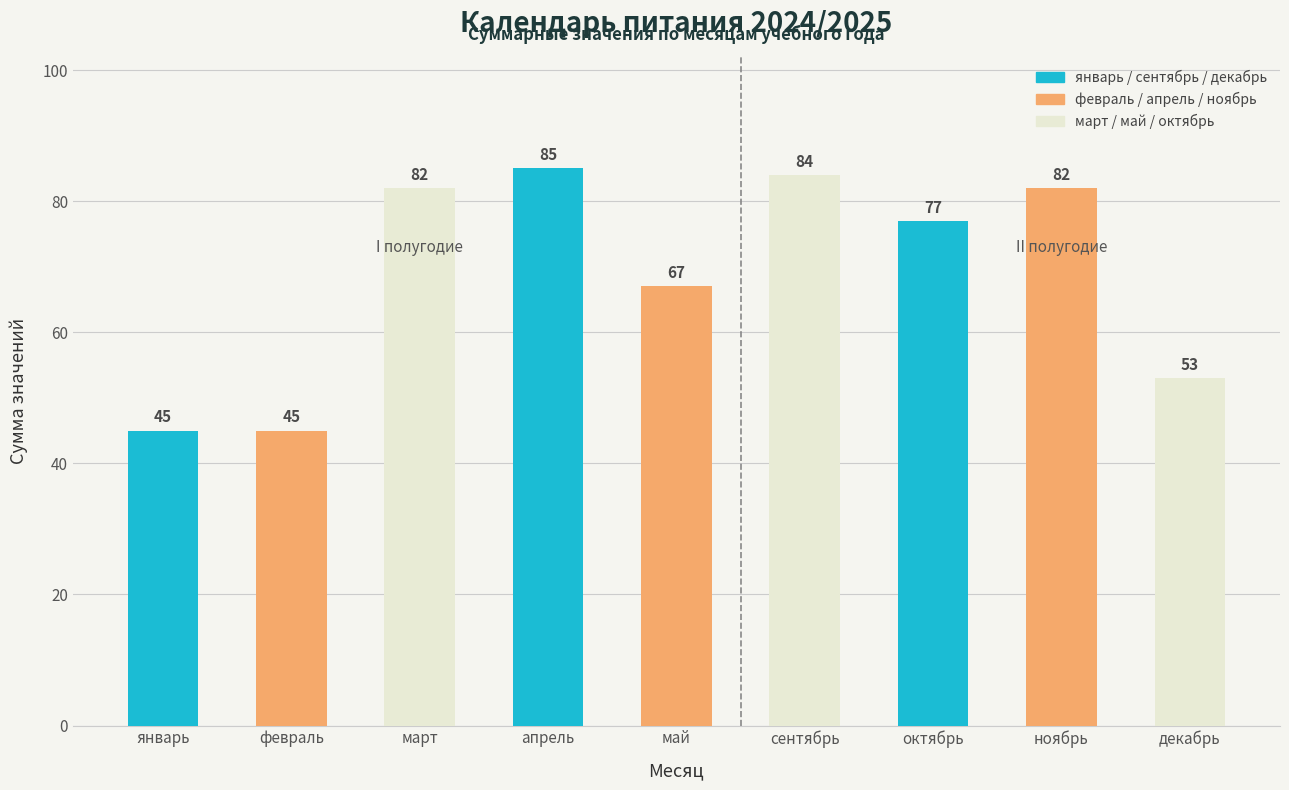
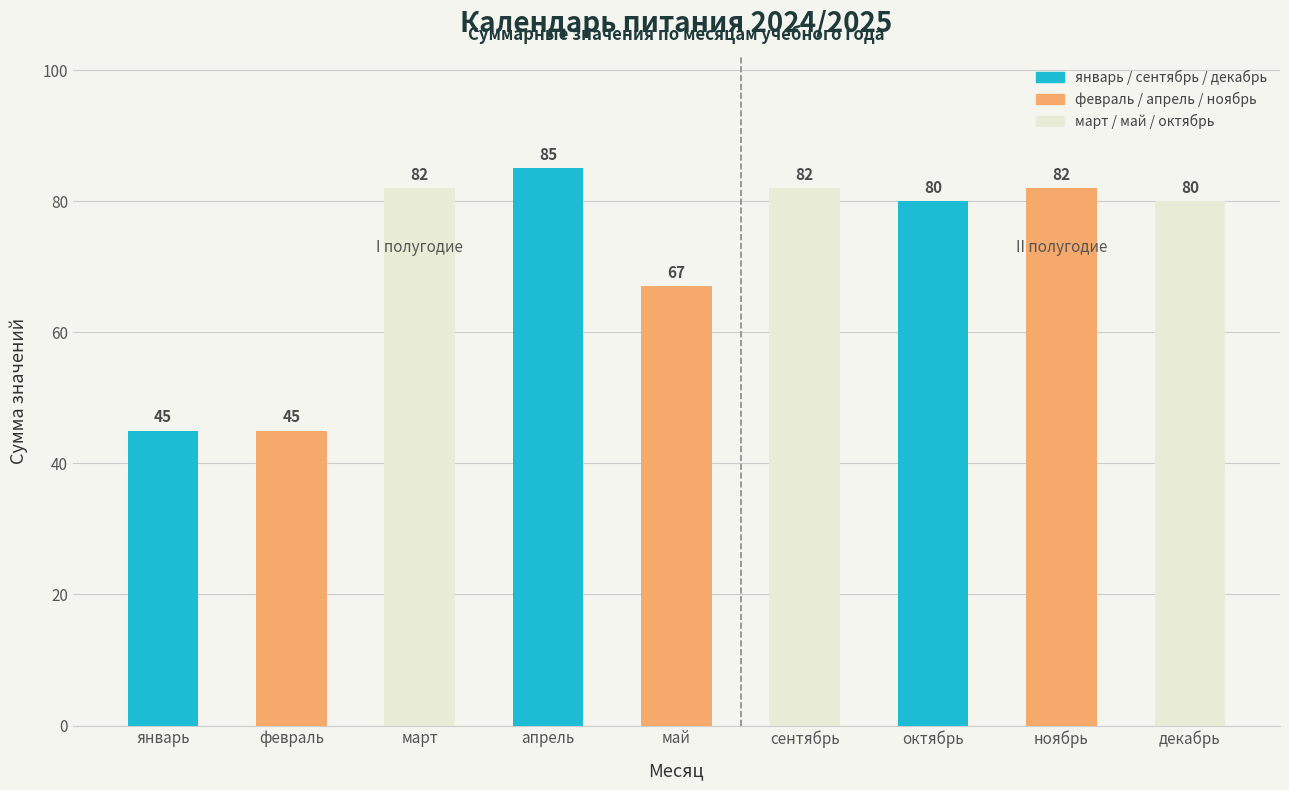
  {
    "январь": 45,
    "февраль": 45,
    "март": 82,
    "апрель": 85,
    "май": 67,
-   "сентябрь": 84,
-   "октябрь": 77,
+   "сентябрь": 82,
+   "октябрь": 80,
    "ноябрь": 82,
-   "декабрь": 53
+   "декабрь": 80
  }
